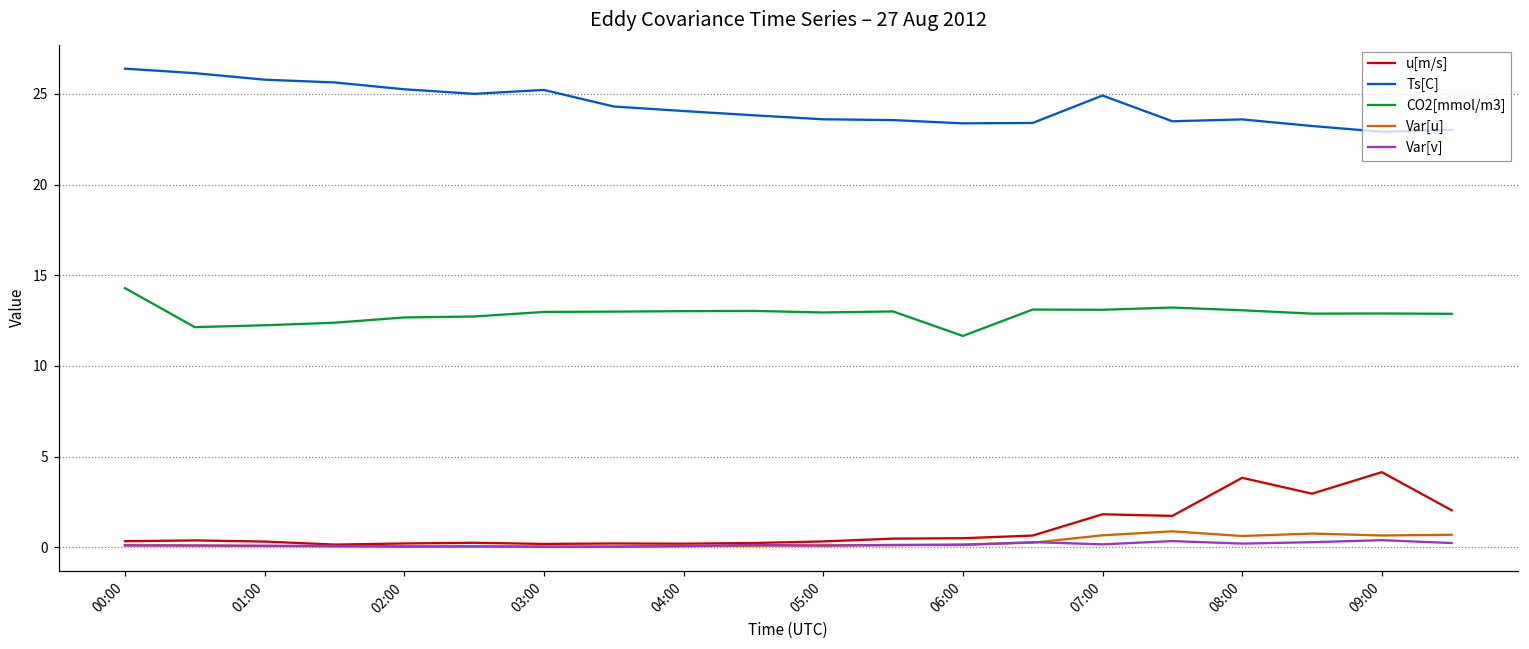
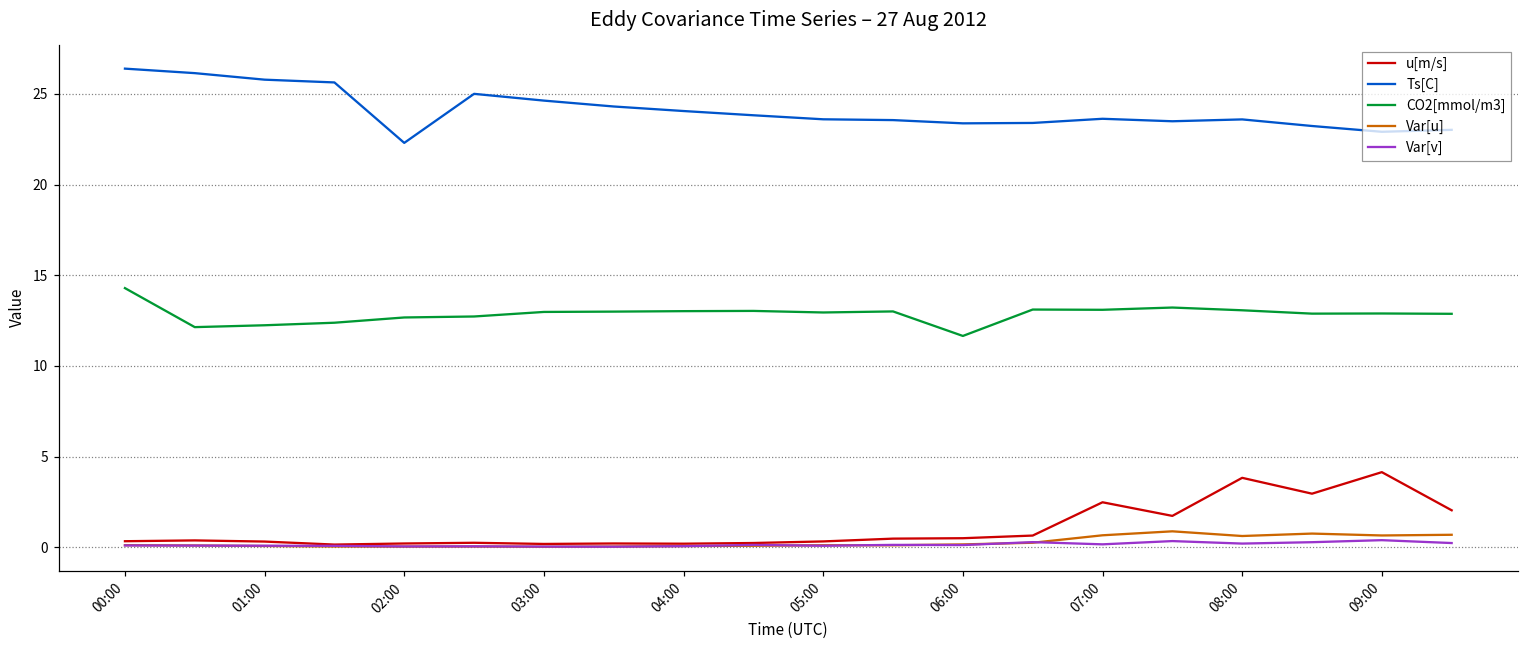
  {
    "u[m/s]": {
      "00:00": 0.3,
      "01:00": 0.3,
      "02:00": 0.2,
      "05:00": 0.3,
      "06:00": 0.5,
-     "07:00": 1.8,
+     "07:00": 2.5,
      "08:00": 3.8,
      "09:00": 4.1
    },
    "Ts[C]": {
      "00:00": 26.4,
      "01:00": 25.8,
-     "02:00": 25.3,
-     "03:00": 25.2,
+     "02:00": 22.3,
+     "03:00": 24.6,
      "04:00": 24.1,
      "05:00": 23.6,
      "06:00": 23.4,
-     "07:00": 24.9,
+     "07:00": 23.6,
      "08:00": 23.6
    },
    "CO2[mmol/m3]": {
      "00:00": 14.3,
      "01:00": 12.2,
      "02:00": 12.7,
      "03:00": 13.0,
      "04:00": 13.0,
      "05:00": 12.9,
      "06:00": 11.6,
      "07:00": 13.1,
      "08:00": 13.1,
      "09:00": 12.9
    },
    "Var[u]": {
      "07:00": 0.7,
      "08:00": 0.6,
      "09:00": 0.6
    },
    "Var[v]": {
      "07:00": 0.2,
      "08:00": 0.2,
      "09:00": 0.4
    }
  }
